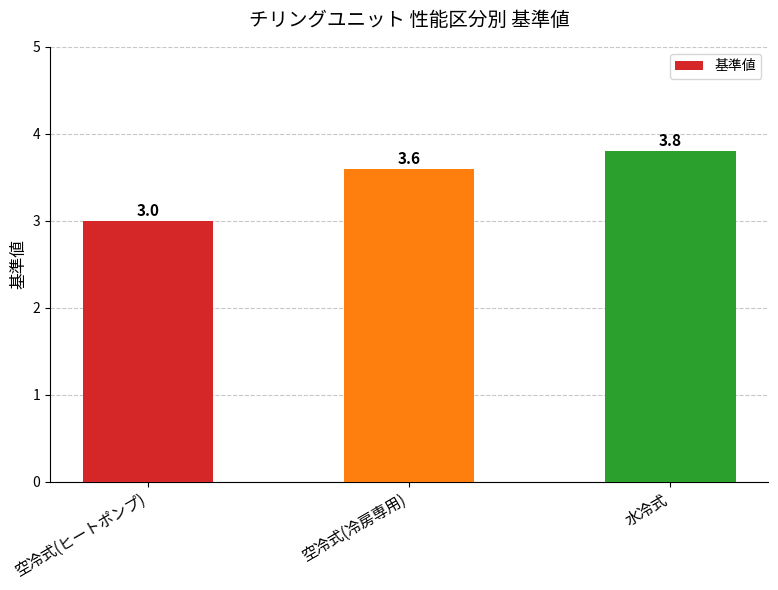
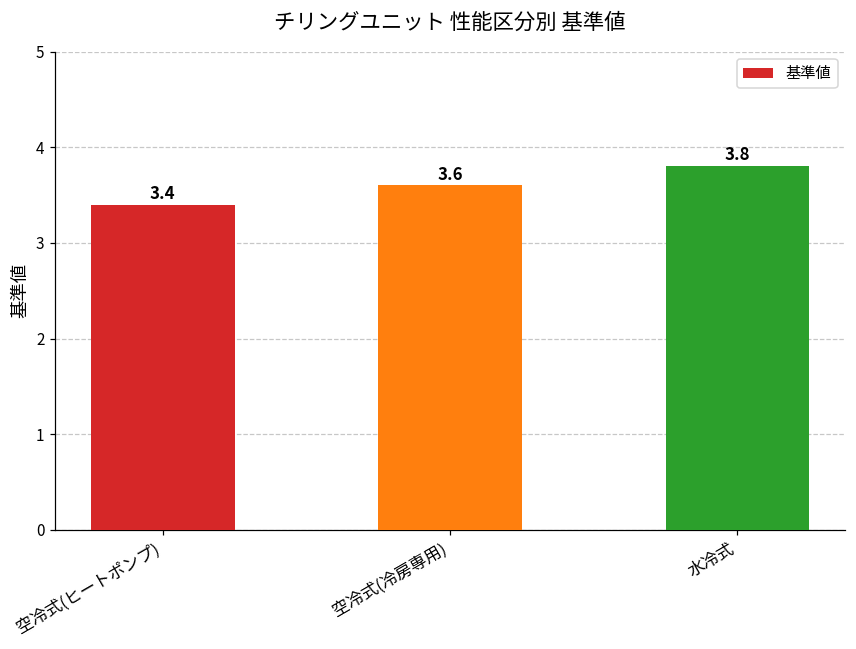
  {
-   "空冷式(ヒートポンプ)": 3.0,
+   "空冷式(ヒートポンプ)": 3.4,
    "空冷式(冷房専用)": 3.6,
    "水冷式": 3.8
  }
